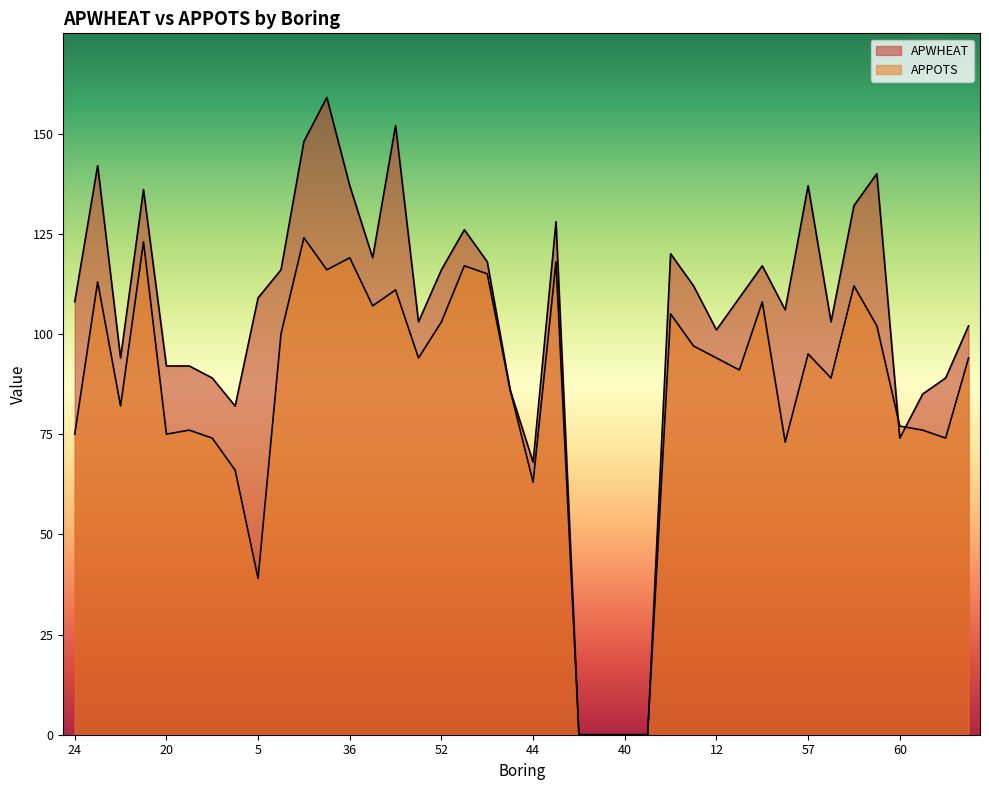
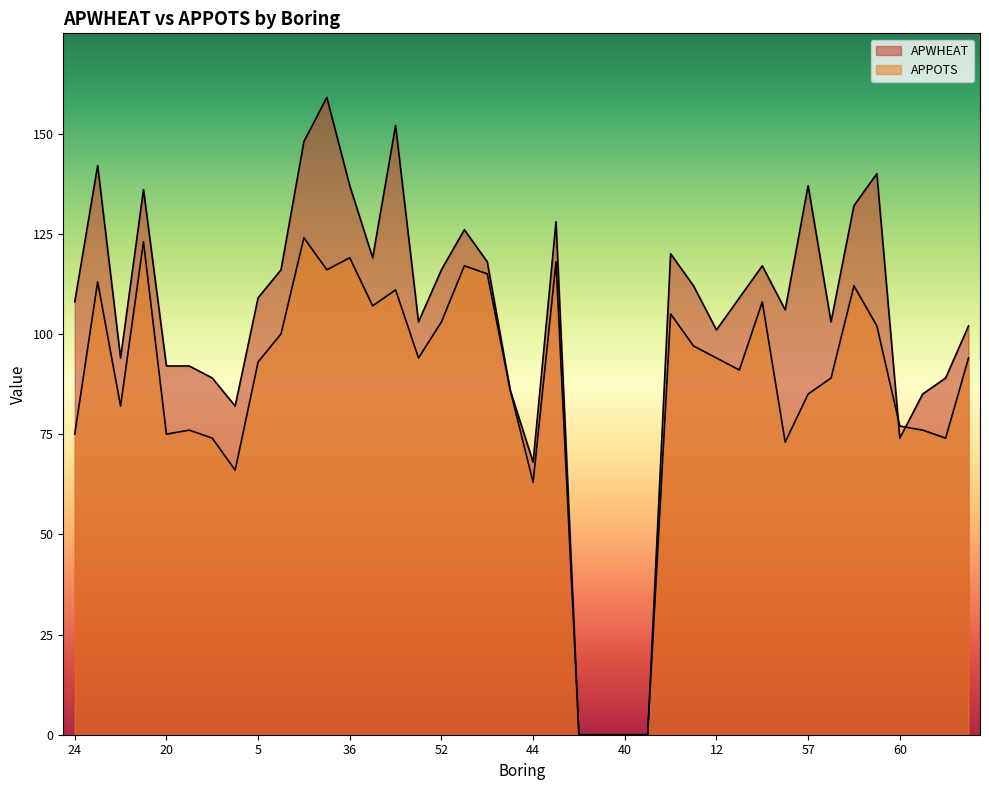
  {
    "APWHEAT": {
      "24": 108,
      "20": 92,
      "5": 109,
      "36": 137,
      "52": 116,
      "44": 68,
      "12": 101,
      "57": 137,
      "60": 74
    },
    "APPOTS": {
      "24": 75,
      "20": 75,
-     "5": 39,
+     "5": 93,
      "36": 119,
      "52": 103,
      "44": 63,
      "12": 94,
-     "57": 95,
+     "57": 85,
      "60": 77
    }
  }
